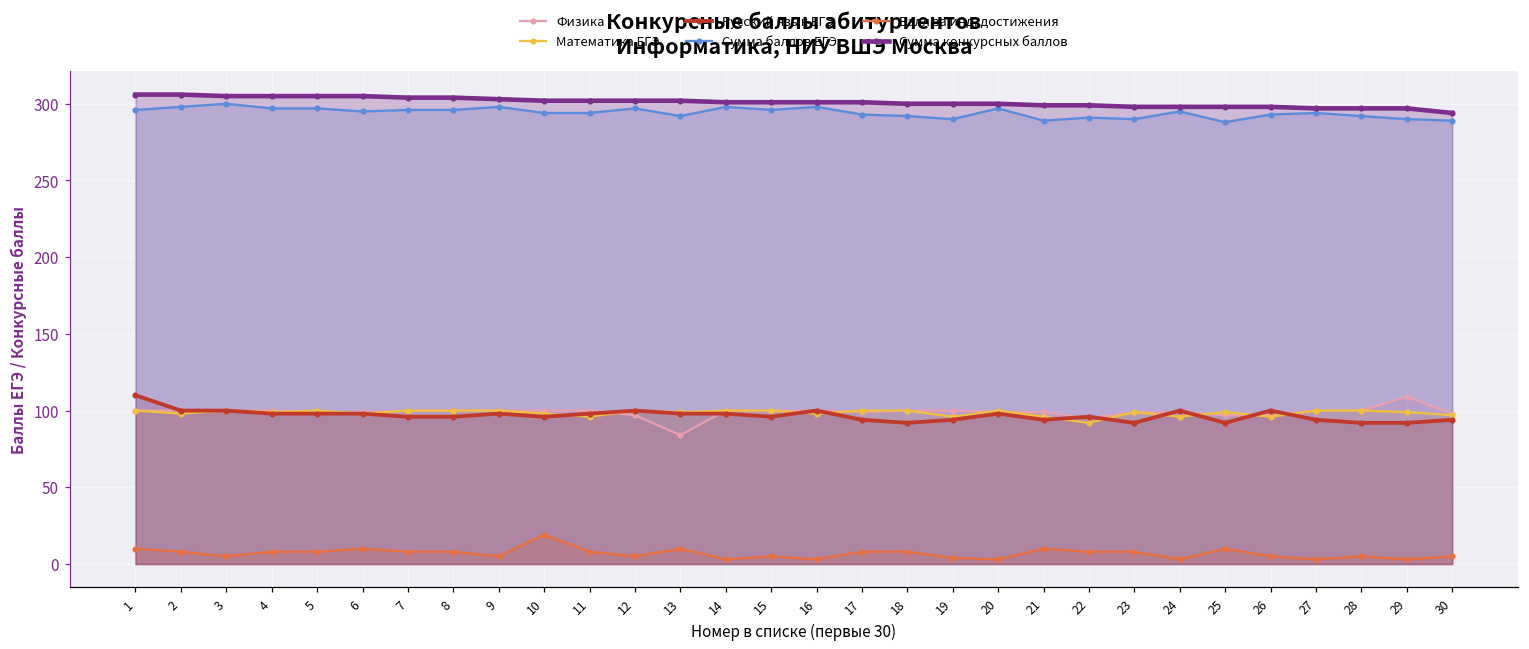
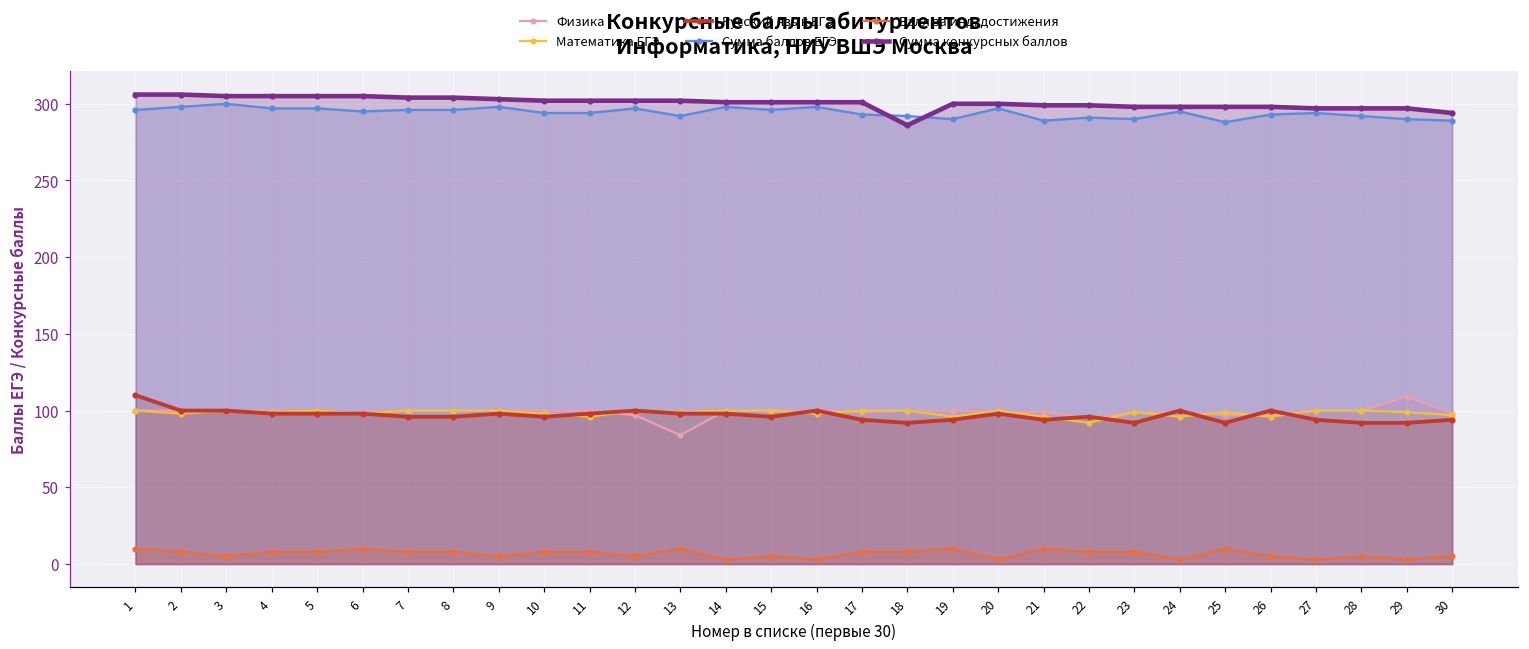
  {
    "Физика": {
      "10": 100,
      "11": 100,
      "12": 97,
      "13": 84,
      "19": 100,
      "21": 99,
      "25": 97,
      "29": 109
    },
    "Математика ЕГЭ": {
      "2": 98,
      "10": 98,
      "11": 96,
      "16": 98,
      "19": 96,
      "21": 96,
      "22": 92,
      "24": 96,
      "25": 99,
      "29": 99
    },
    "Русский язык ЕГЭ": {
      "1": 110,
      "7": 96,
      "8": 96,
      "9": 98,
      "10": 96,
      "11": 98,
      "14": 98,
      "15": 96,
      "17": 94,
      "18": 92,
      "19": 94,
      "21": 94,
      "23": 92,
      "25": 92,
      "26": 100,
      "27": 94,
      "28": 92,
      "29": 92,
      "30": 94
    },
    "Сумма баллов ЕГЭ": {
      "1": 296,
      "2": 298,
      "3": 300,
      "4": 297,
      "5": 297,
      "6": 295,
      "7": 296,
      "8": 296,
      "9": 298,
      "10": 294,
      "11": 294,
      "12": 297,
      "13": 292,
      "14": 298,
      "15": 296,
      "16": 298,
      "17": 293,
      "18": 292,
      "19": 290,
      "20": 297,
      "21": 289,
      "22": 291,
      "23": 290,
      "24": 295,
      "25": 288,
      "26": 293,
      "27": 294,
      "28": 292,
      "29": 290,
      "30": 289
    },
    "Балл за инд. достижения": {
      "1": 10,
      "2": 8,
      "3": 5,
      "4": 8,
      "5": 8,
      "6": 10,
      "7": 8,
      "8": 8,
      "9": 5,
-     "10": 19,
+     "10": 8,
      "11": 8,
      "12": 5,
      "13": 10,
      "14": 3,
      "15": 5,
      "16": 3,
      "17": 8,
      "18": 8,
-     "19": 4,
+     "19": 10,
      "20": 3,
      "21": 10,
      "22": 8,
      "23": 8,
      "24": 3,
      "25": 10,
      "26": 5,
      "27": 3,
      "28": 5,
      "29": 3,
      "30": 5
    },
    "Сумма конкурсных баллов": {
      "1": 306,
      "2": 306,
      "3": 305,
      "4": 305,
      "5": 305,
      "6": 305,
      "7": 304,
      "8": 304,
      "9": 303,
      "10": 302,
      "11": 302,
      "12": 302,
      "13": 302,
      "14": 301,
      "15": 301,
      "16": 301,
      "17": 301,
-     "18": 300,
+     "18": 286,
      "19": 300,
      "20": 300,
      "21": 299,
      "22": 299,
      "23": 298,
      "24": 298,
      "25": 298,
      "26": 298,
      "27": 297,
      "28": 297,
      "29": 297,
      "30": 294
    }
  }
